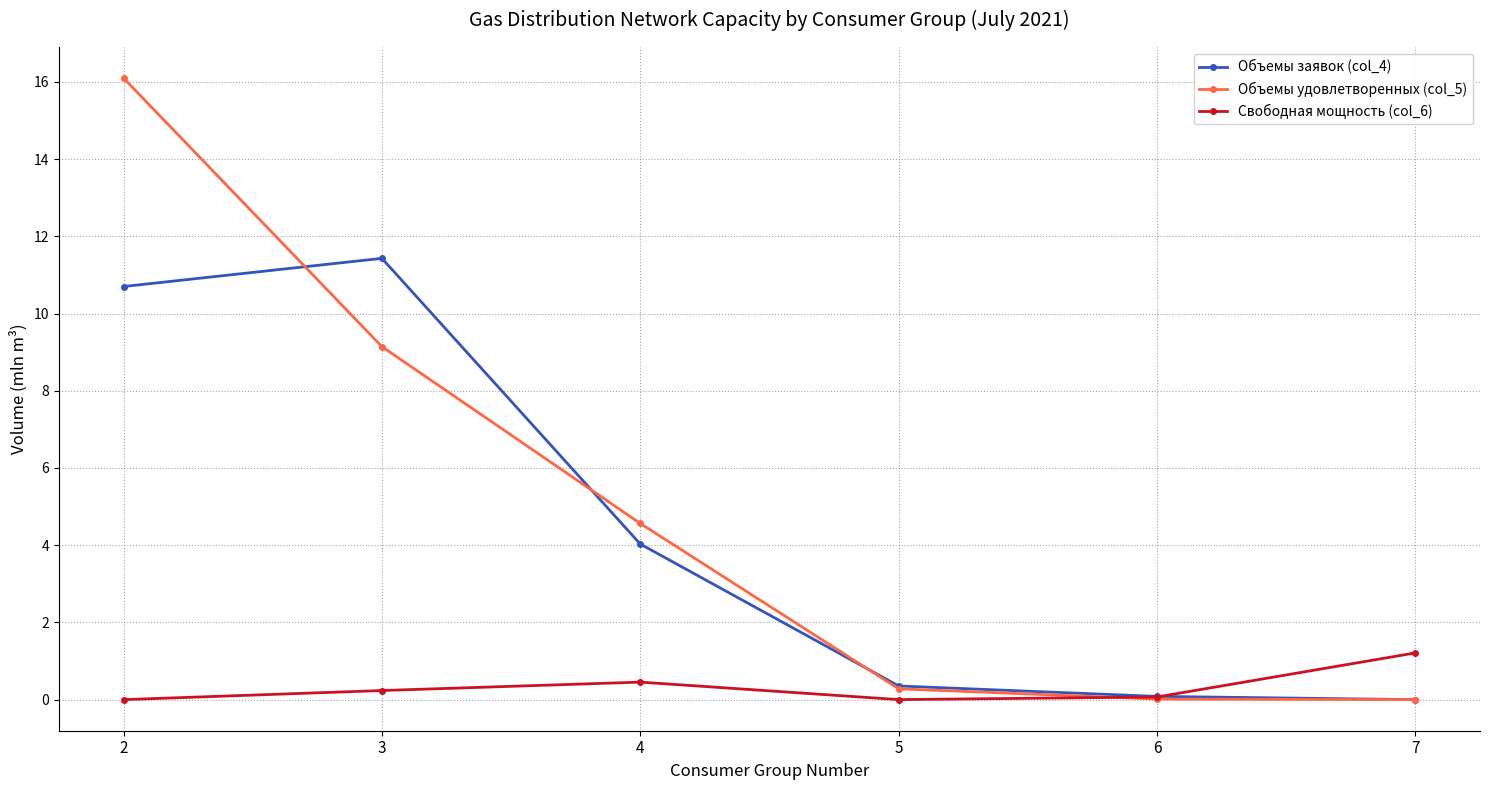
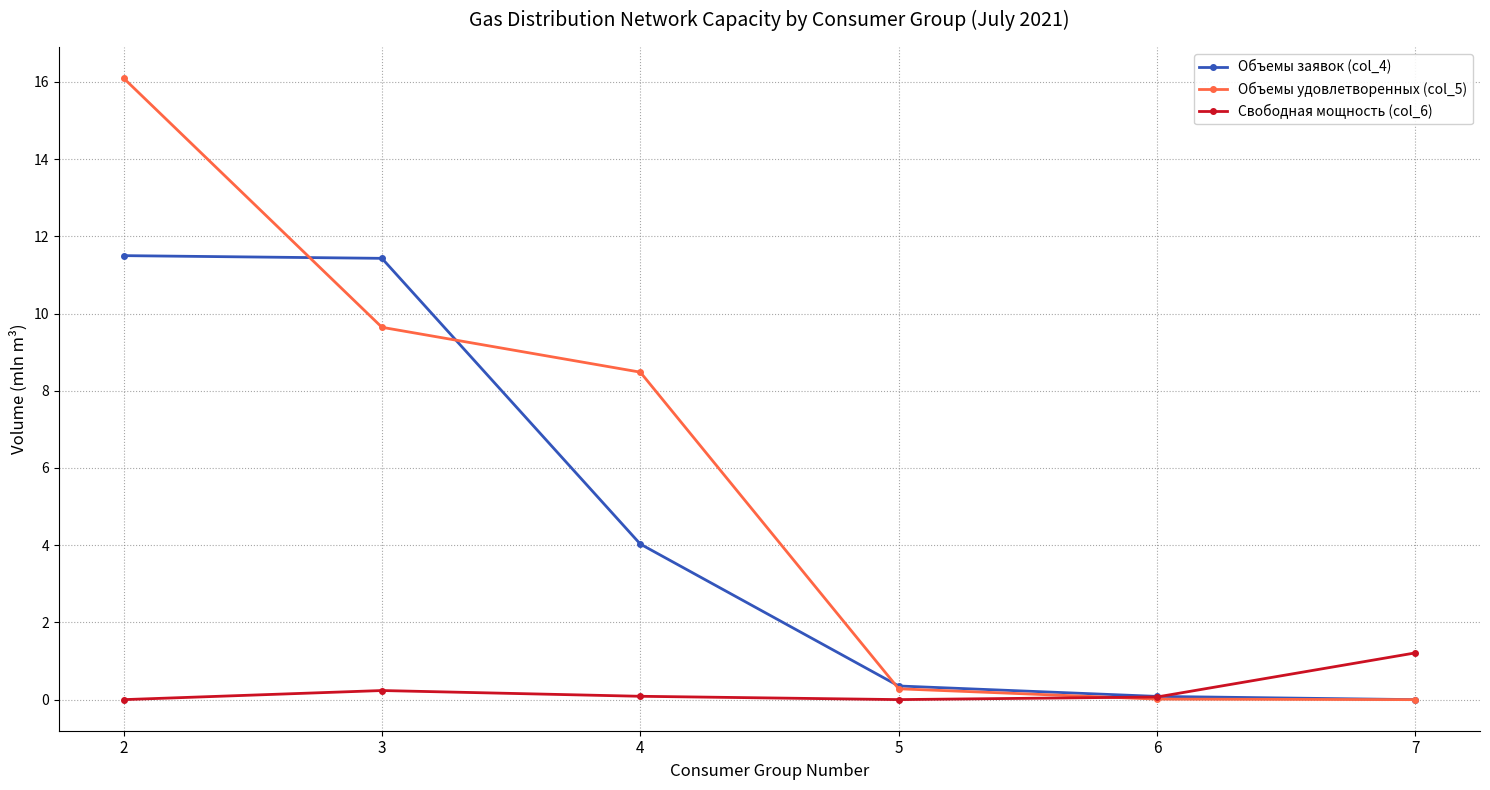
  {
    "Объемы заявок (col_4)": {
-     "2": 10.7,
+     "2": 11.5,
      "3": 11.4,
      "4": 4.0,
      "5": 0.4
    },
    "Объемы удовлетворенных (col_5)": {
      "2": 16.1,
-     "3": 9.1,
-     "4": 4.6,
+     "3": 9.6,
+     "4": 8.5,
      "5": 0.3
    },
    "Свободная мощность (col_6)": {
      "2": 0.0,
      "3": 0.2,
-     "4": 0.5,
+     "4": 0.1,
      "5": 0.0,
      "7": 1.2
    }
  }
